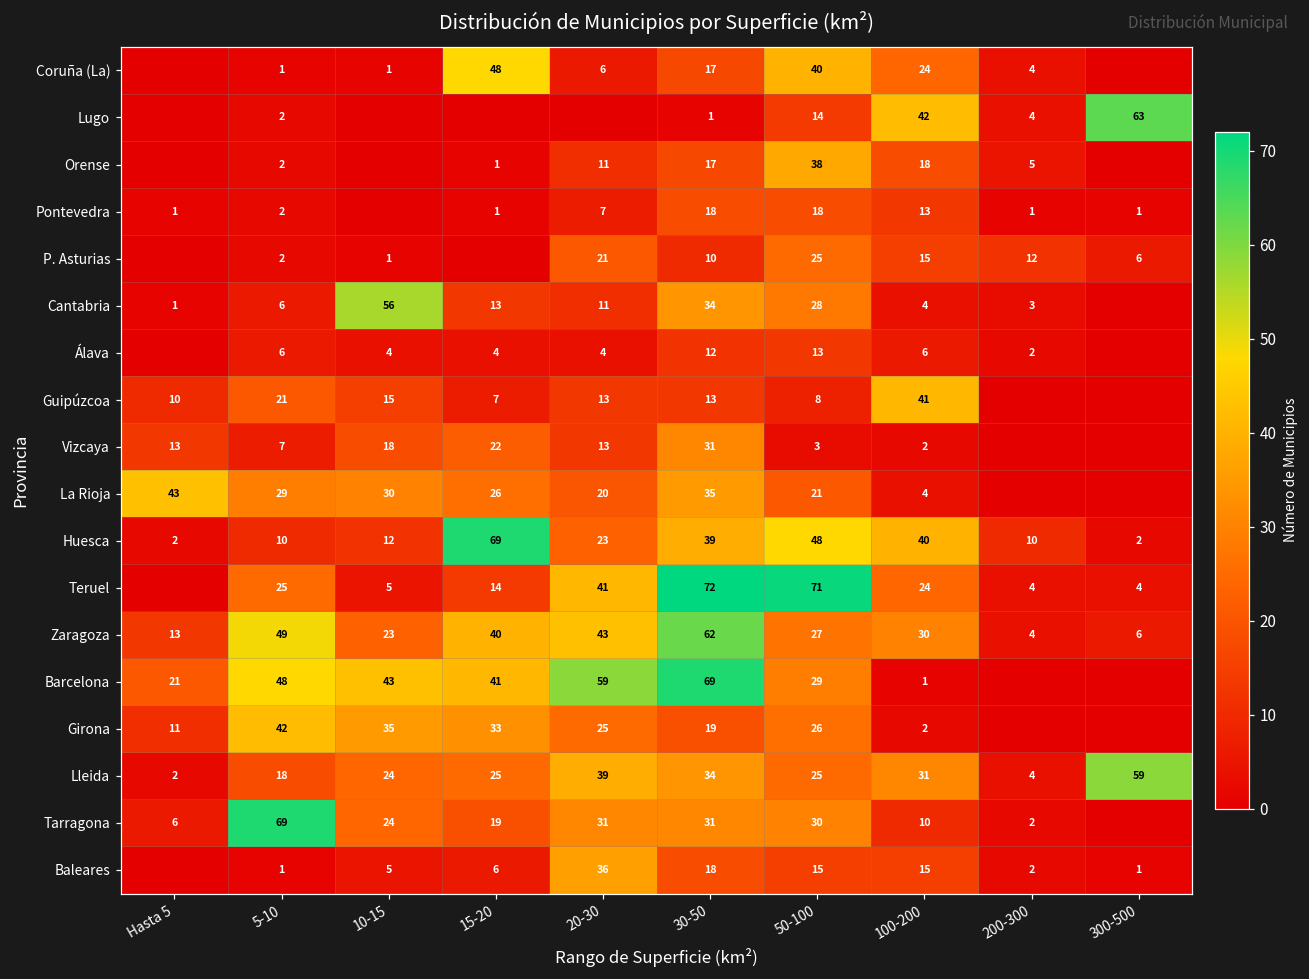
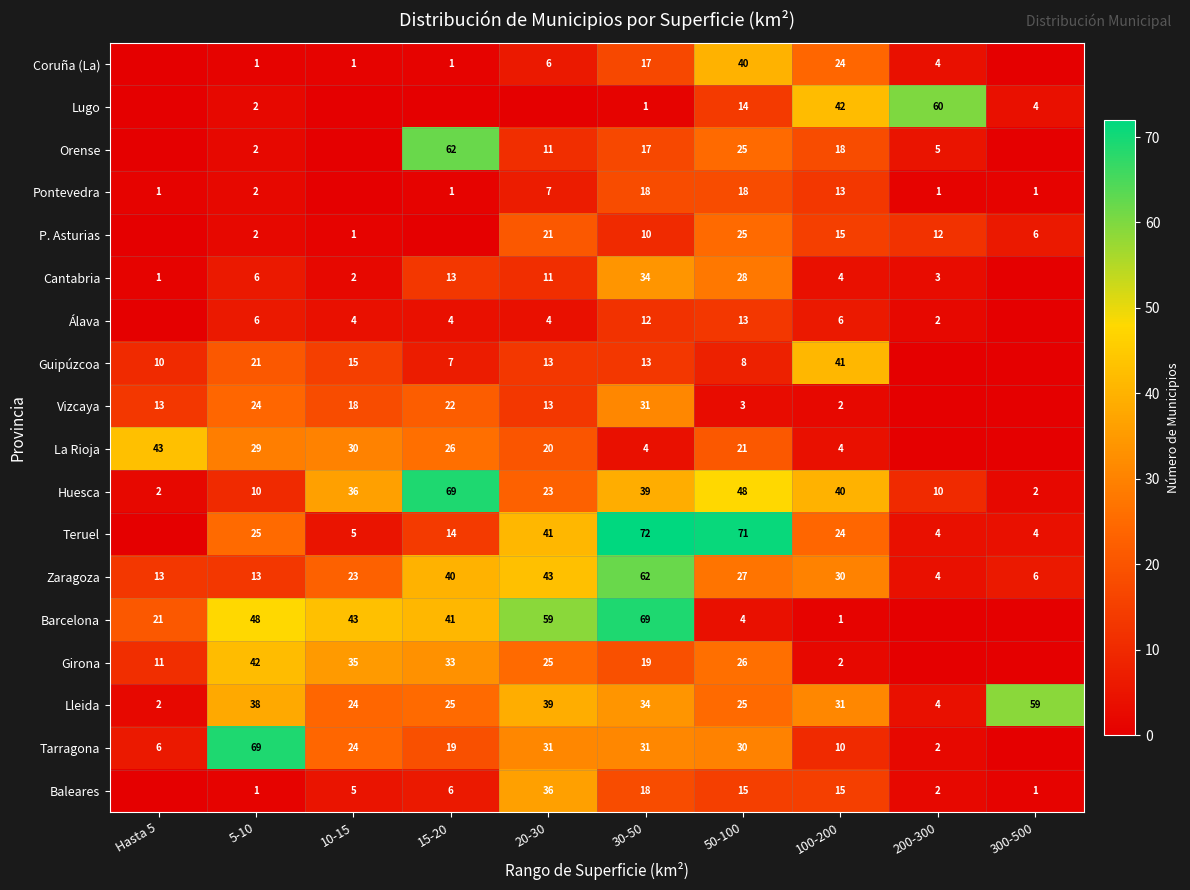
  {
    "Coruña (La)": {
      "5-10": 1,
      "10-15": 1,
-     "15-20": 48,
+     "15-20": 1,
      "20-30": 6,
      "30-50": 17,
      "50-100": 40,
      "100-200": 24,
      "200-300": 4
    },
    "Lugo": {
      "5-10": 2,
      "30-50": 1,
      "50-100": 14,
      "100-200": 42,
-     "200-300": 4,
-     "300-500": 63
+     "200-300": 60,
+     "300-500": 4
    },
    "Orense": {
      "5-10": 2,
-     "15-20": 1,
+     "15-20": 62,
      "20-30": 11,
      "30-50": 17,
-     "50-100": 38,
+     "50-100": 25,
      "100-200": 18,
      "200-300": 5
    },
    "Pontevedra": {
      "Hasta 5": 1,
      "5-10": 2,
      "15-20": 1,
      "20-30": 7,
      "30-50": 18,
      "50-100": 18,
      "100-200": 13,
      "200-300": 1,
      "300-500": 1
    },
    "P. Asturias": {
      "5-10": 2,
      "10-15": 1,
      "20-30": 21,
      "30-50": 10,
      "50-100": 25,
      "100-200": 15,
      "200-300": 12,
      "300-500": 6
    },
    "Cantabria": {
      "Hasta 5": 1,
      "5-10": 6,
-     "10-15": 56,
+     "10-15": 2,
      "15-20": 13,
      "20-30": 11,
      "30-50": 34,
      "50-100": 28,
      "100-200": 4,
      "200-300": 3
    },
    "Álava": {
      "5-10": 6,
      "10-15": 4,
      "15-20": 4,
      "20-30": 4,
      "30-50": 12,
      "50-100": 13,
      "100-200": 6,
      "200-300": 2
    },
    "Guipúzcoa": {
      "Hasta 5": 10,
      "5-10": 21,
      "10-15": 15,
      "15-20": 7,
      "20-30": 13,
      "30-50": 13,
      "50-100": 8,
      "100-200": 41
    },
    "Vizcaya": {
      "Hasta 5": 13,
-     "5-10": 7,
+     "5-10": 24,
      "10-15": 18,
      "15-20": 22,
      "20-30": 13,
      "30-50": 31,
      "50-100": 3,
      "100-200": 2
    },
    "La Rioja": {
      "Hasta 5": 43,
      "5-10": 29,
      "10-15": 30,
      "15-20": 26,
      "20-30": 20,
-     "30-50": 35,
+     "30-50": 4,
      "50-100": 21,
      "100-200": 4
    },
    "Huesca": {
      "Hasta 5": 2,
      "5-10": 10,
-     "10-15": 12,
+     "10-15": 36,
      "15-20": 69,
      "20-30": 23,
      "30-50": 39,
      "50-100": 48,
      "100-200": 40,
      "200-300": 10,
      "300-500": 2
    },
    "Teruel": {
      "5-10": 25,
      "10-15": 5,
      "15-20": 14,
      "20-30": 41,
      "30-50": 72,
      "50-100": 71,
      "100-200": 24,
      "200-300": 4,
      "300-500": 4
    },
    "Zaragoza": {
      "Hasta 5": 13,
-     "5-10": 49,
+     "5-10": 13,
      "10-15": 23,
      "15-20": 40,
      "20-30": 43,
      "30-50": 62,
      "50-100": 27,
      "100-200": 30,
      "200-300": 4,
      "300-500": 6
    },
    "Barcelona": {
      "Hasta 5": 21,
      "5-10": 48,
      "10-15": 43,
      "15-20": 41,
      "20-30": 59,
      "30-50": 69,
-     "50-100": 29,
+     "50-100": 4,
      "100-200": 1
    },
    "Girona": {
      "Hasta 5": 11,
      "5-10": 42,
      "10-15": 35,
      "15-20": 33,
      "20-30": 25,
      "30-50": 19,
      "50-100": 26,
      "100-200": 2
    },
    "Lleida": {
      "Hasta 5": 2,
-     "5-10": 18,
+     "5-10": 38,
      "10-15": 24,
      "15-20": 25,
      "20-30": 39,
      "30-50": 34,
      "50-100": 25,
      "100-200": 31,
      "200-300": 4,
      "300-500": 59
    },
    "Tarragona": {
      "Hasta 5": 6,
      "5-10": 69,
      "10-15": 24,
      "15-20": 19,
      "20-30": 31,
      "30-50": 31,
      "50-100": 30,
      "100-200": 10,
      "200-300": 2
    },
    "Baleares": {
      "5-10": 1,
      "10-15": 5,
      "15-20": 6,
      "20-30": 36,
      "30-50": 18,
      "50-100": 15,
      "100-200": 15,
      "200-300": 2,
      "300-500": 1
    }
  }
